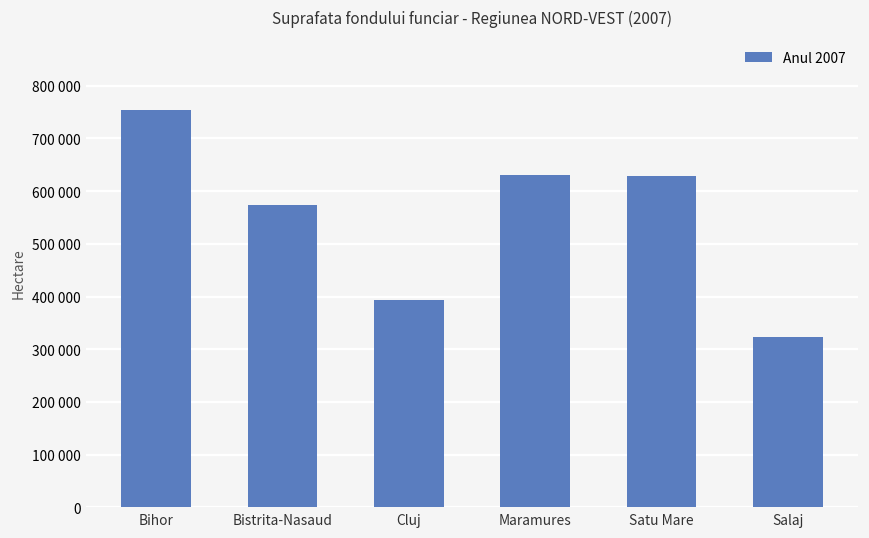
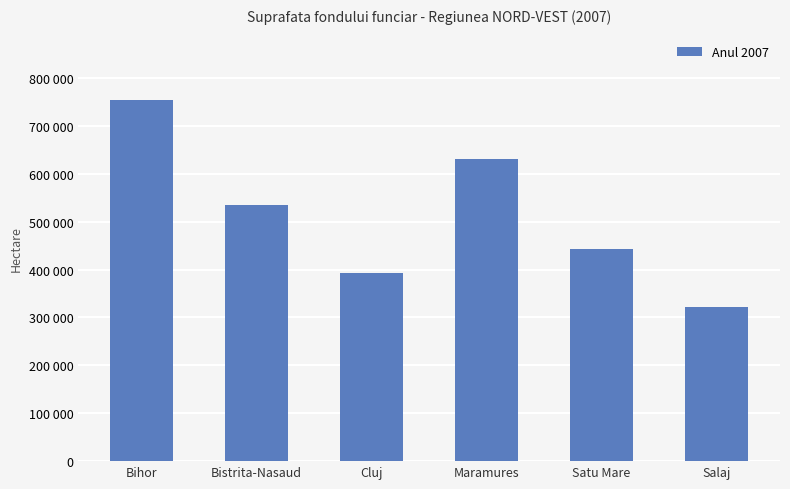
  {
    "Bihor": 750000,
-   "Bistrita-Nasaud": 570000,
+   "Bistrita-Nasaud": 540000,
    "Cluj": 390000,
    "Maramures": 630000,
-   "Satu Mare": 630000,
+   "Satu Mare": 440000,
    "Salaj": 320000
  }
